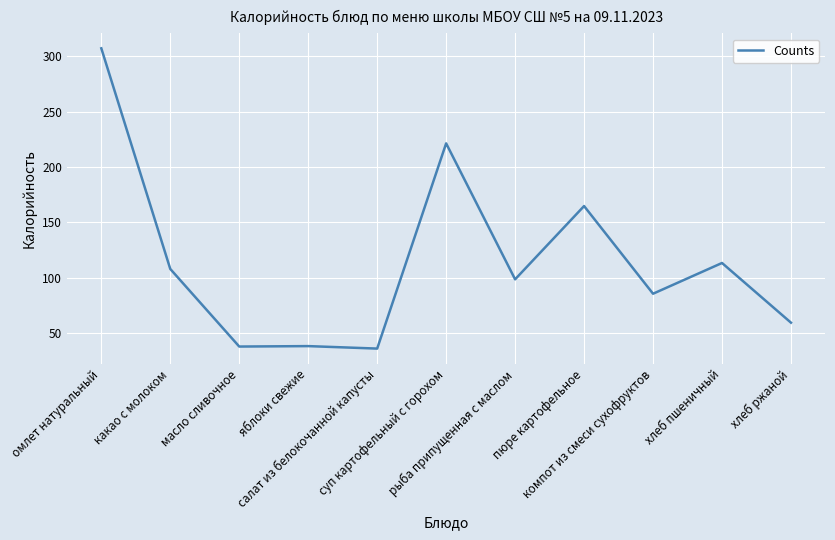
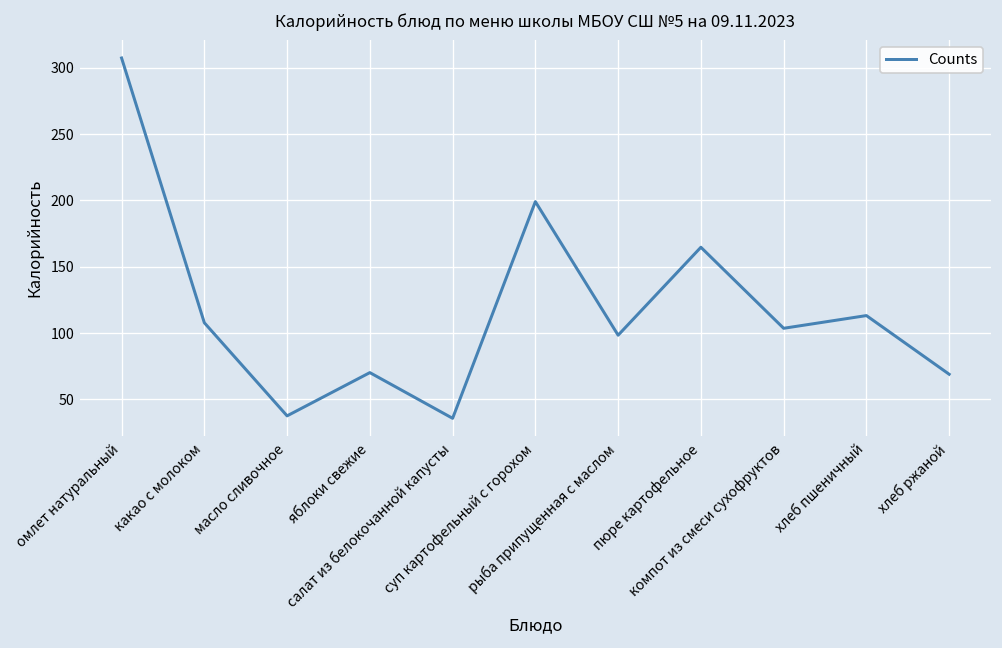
  {
    "омлет натуральный": 307,
    "какао с молоком": 108,
    "масло сливочное": 38,
-   "яблоки свежие": 38,
+   "яблоки свежие": 70,
    "салат из белокочанной капусты": 36,
-   "суп картофельный с горохом": 221,
+   "суп картофельный с горохом": 199,
    "рыба припущенная с маслом": 98,
    "пюре картофельное": 165,
-   "компот из смеси сухофруктов": 85,
+   "компот из смеси сухофруктов": 104,
    "хлеб пшеничный": 113,
-   "хлеб ржаной": 59
+   "хлеб ржаной": 69
  }
